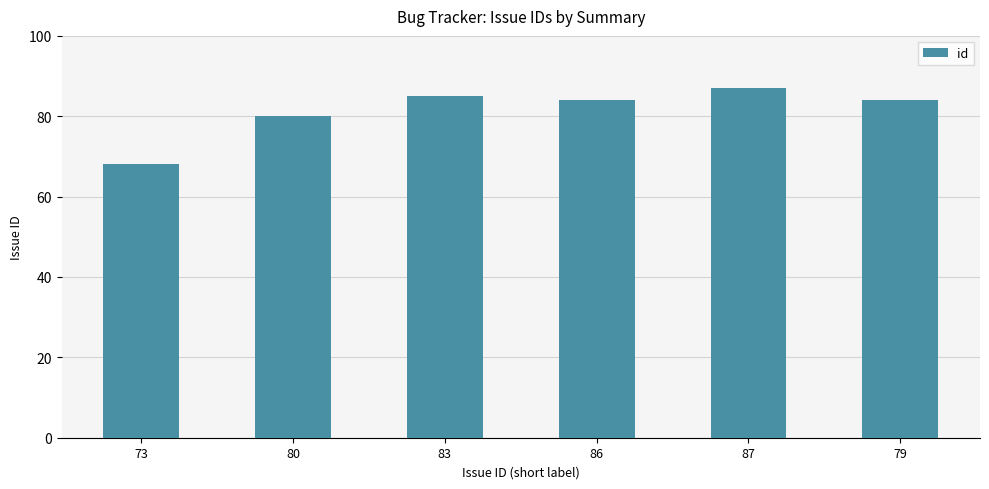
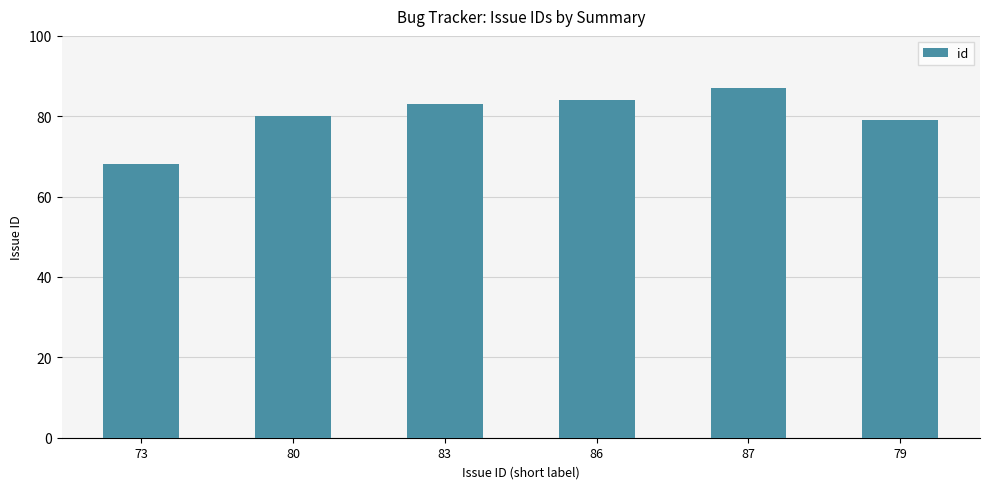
  {
    "73": 68,
    "80": 80,
-   "83": 85,
+   "83": 83,
    "86": 84,
    "87": 87,
-   "79": 84
+   "79": 79
  }
